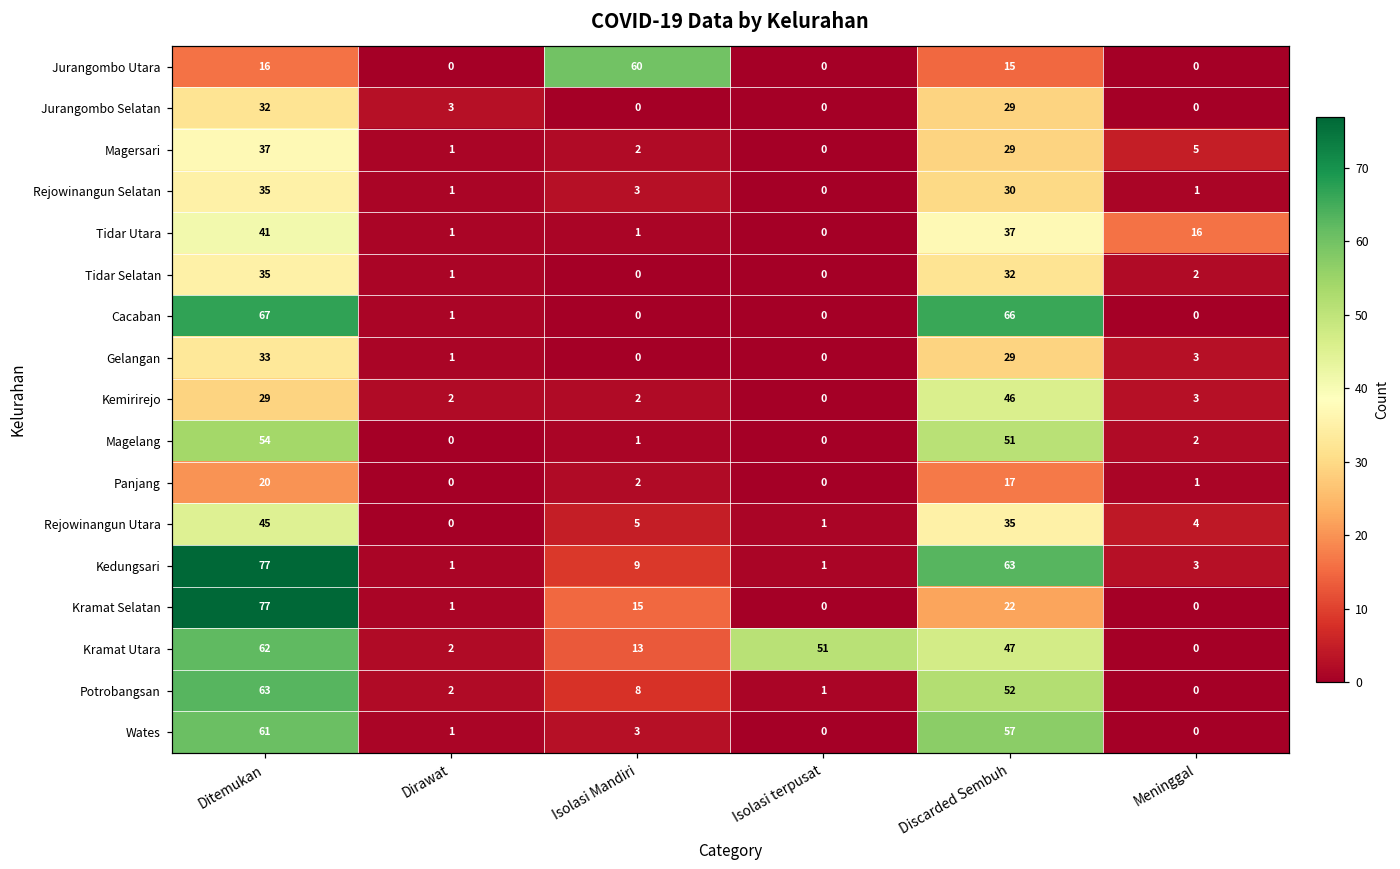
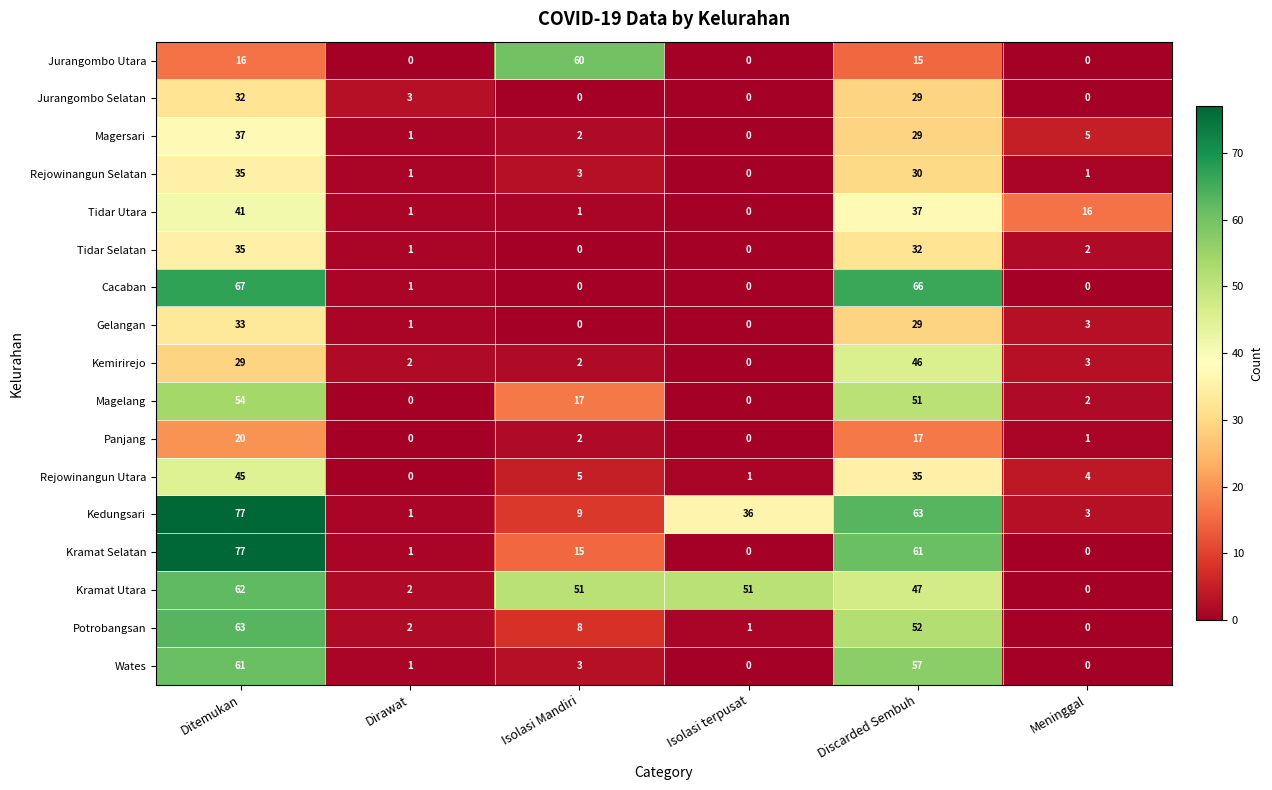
  {
    "Jurangombo Utara": {
      "Ditemukan": 16,
      "Dirawat": 0,
      "Isolasi Mandiri": 60,
      "Isolasi terpusat": 0,
      "Discarded Sembuh": 15,
      "Meninggal": 0
    },
    "Jurangombo Selatan": {
      "Ditemukan": 32,
      "Dirawat": 3,
      "Isolasi Mandiri": 0,
      "Isolasi terpusat": 0,
      "Discarded Sembuh": 29,
      "Meninggal": 0
    },
    "Magersari": {
      "Ditemukan": 37,
      "Dirawat": 1,
      "Isolasi Mandiri": 2,
      "Isolasi terpusat": 0,
      "Discarded Sembuh": 29,
      "Meninggal": 5
    },
    "Rejowinangun Selatan": {
      "Ditemukan": 35,
      "Dirawat": 1,
      "Isolasi Mandiri": 3,
      "Isolasi terpusat": 0,
      "Discarded Sembuh": 30,
      "Meninggal": 1
    },
    "Tidar Utara": {
      "Ditemukan": 41,
      "Dirawat": 1,
      "Isolasi Mandiri": 1,
      "Isolasi terpusat": 0,
      "Discarded Sembuh": 37,
      "Meninggal": 16
    },
    "Tidar Selatan": {
      "Ditemukan": 35,
      "Dirawat": 1,
      "Isolasi Mandiri": 0,
      "Isolasi terpusat": 0,
      "Discarded Sembuh": 32,
      "Meninggal": 2
    },
    "Cacaban": {
      "Ditemukan": 67,
      "Dirawat": 1,
      "Isolasi Mandiri": 0,
      "Isolasi terpusat": 0,
      "Discarded Sembuh": 66,
      "Meninggal": 0
    },
    "Gelangan": {
      "Ditemukan": 33,
      "Dirawat": 1,
      "Isolasi Mandiri": 0,
      "Isolasi terpusat": 0,
      "Discarded Sembuh": 29,
      "Meninggal": 3
    },
    "Kemirirejo": {
      "Ditemukan": 29,
      "Dirawat": 2,
      "Isolasi Mandiri": 2,
      "Isolasi terpusat": 0,
      "Discarded Sembuh": 46,
      "Meninggal": 3
    },
    "Magelang": {
      "Ditemukan": 54,
      "Dirawat": 0,
-     "Isolasi Mandiri": 1,
+     "Isolasi Mandiri": 17,
      "Isolasi terpusat": 0,
      "Discarded Sembuh": 51,
      "Meninggal": 2
    },
    "Panjang": {
      "Ditemukan": 20,
      "Dirawat": 0,
      "Isolasi Mandiri": 2,
      "Isolasi terpusat": 0,
      "Discarded Sembuh": 17,
      "Meninggal": 1
    },
    "Rejowinangun Utara": {
      "Ditemukan": 45,
      "Dirawat": 0,
      "Isolasi Mandiri": 5,
      "Isolasi terpusat": 1,
      "Discarded Sembuh": 35,
      "Meninggal": 4
    },
    "Kedungsari": {
      "Ditemukan": 77,
      "Dirawat": 1,
      "Isolasi Mandiri": 9,
-     "Isolasi terpusat": 1,
+     "Isolasi terpusat": 36,
      "Discarded Sembuh": 63,
      "Meninggal": 3
    },
    "Kramat Selatan": {
      "Ditemukan": 77,
      "Dirawat": 1,
      "Isolasi Mandiri": 15,
      "Isolasi terpusat": 0,
-     "Discarded Sembuh": 22,
+     "Discarded Sembuh": 61,
      "Meninggal": 0
    },
    "Kramat Utara": {
      "Ditemukan": 62,
      "Dirawat": 2,
-     "Isolasi Mandiri": 13,
+     "Isolasi Mandiri": 51,
      "Isolasi terpusat": 51,
      "Discarded Sembuh": 47,
      "Meninggal": 0
    },
    "Potrobangsan": {
      "Ditemukan": 63,
      "Dirawat": 2,
      "Isolasi Mandiri": 8,
      "Isolasi terpusat": 1,
      "Discarded Sembuh": 52,
      "Meninggal": 0
    },
    "Wates": {
      "Ditemukan": 61,
      "Dirawat": 1,
      "Isolasi Mandiri": 3,
      "Isolasi terpusat": 0,
      "Discarded Sembuh": 57,
      "Meninggal": 0
    }
  }
